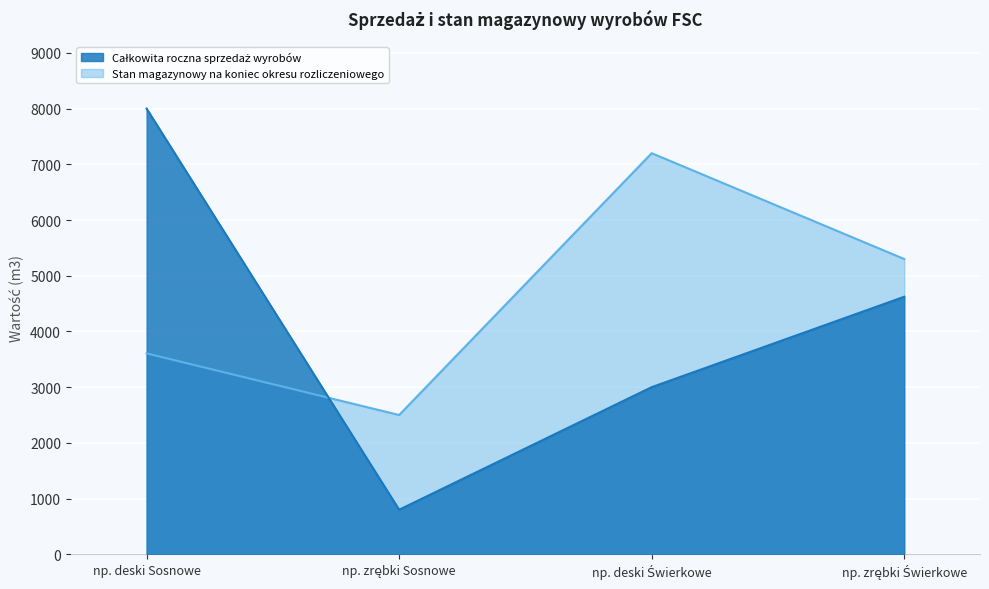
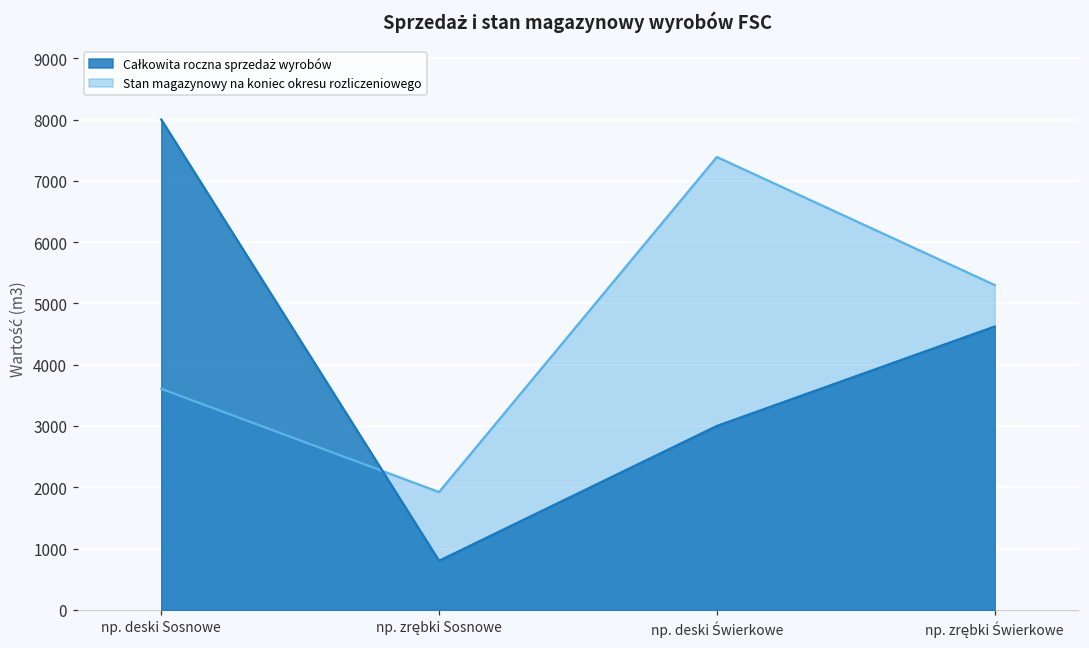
  {
    "Całkowita roczna sprzedaż wyrobów": {
      "np. deski Sosnowe": 8000,
      "np. zrębki Sosnowe": 800,
      "np. deski Świerkowe": 3000,
      "np. zrębki Świerkowe": 4600
    },
    "Stan magazynowy na koniec okresu rozliczeniowego": {
      "np. deski Sosnowe": 3600,
-     "np. zrębki Sosnowe": 2500,
-     "np. deski Świerkowe": 7200,
+     "np. zrębki Sosnowe": 1900,
+     "np. deski Świerkowe": 7400,
      "np. zrębki Świerkowe": 5300
    }
  }
